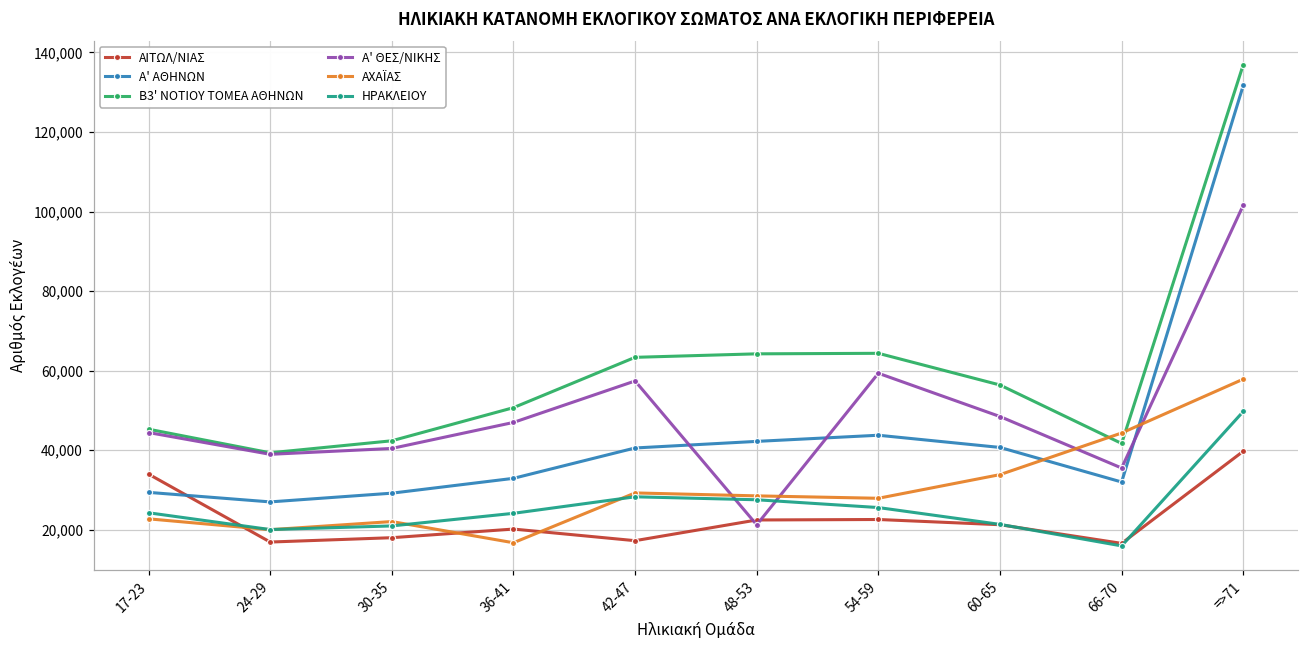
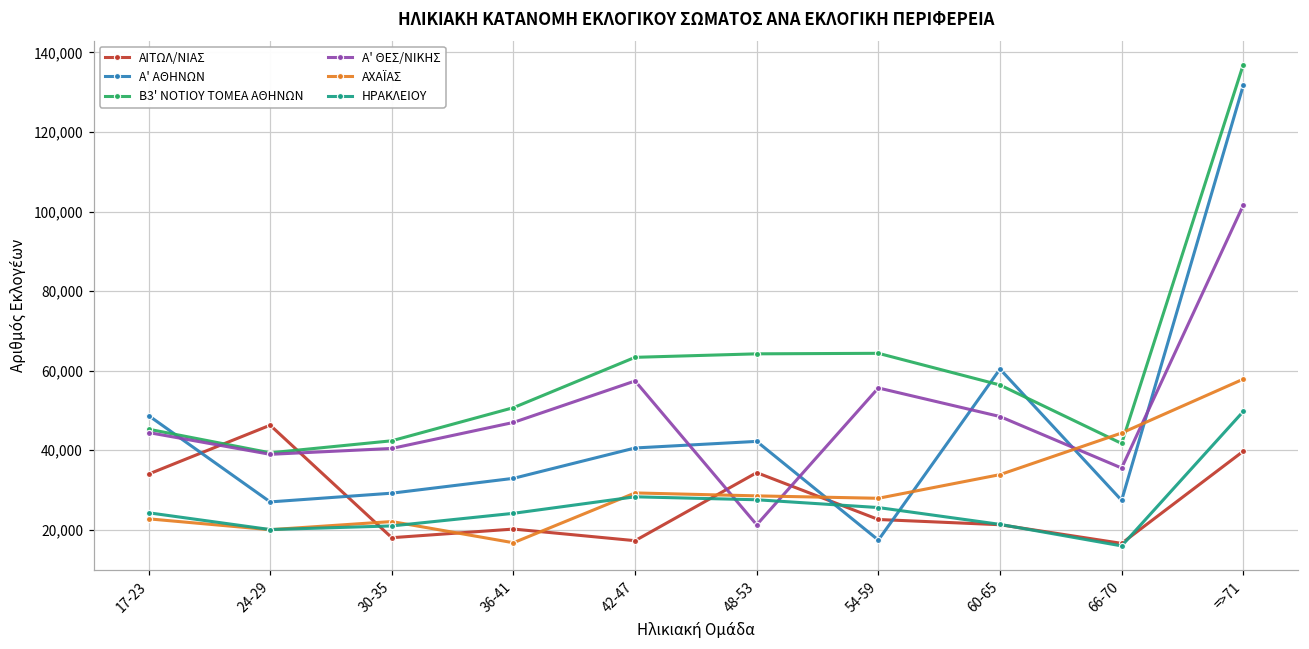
  {
    "ΑΙΤΩΛ/ΝΙΑΣ": {
      "17-23": "34,000",
-     "24-29": "17,000",
+     "24-29": "46,000",
      "30-35": "18,000",
      "36-41": "20,000",
      "42-47": "17,000",
-     "48-53": "22,000",
+     "48-53": "34,000",
      "54-59": "23,000",
      "=>71": "40,000"
    },
    "Α' ΑΘΗΝΩΝ": {
-     "17-23": "29,000",
+     "17-23": "49,000",
      "24-29": "27,000",
      "30-35": "29,000",
      "36-41": "33,000",
      "42-47": "41,000",
      "48-53": "42,000",
-     "54-59": "44,000",
-     "60-65": "41,000",
-     "66-70": "32,000",
+     "54-59": "17,000",
+     "60-65": "60,000",
+     "66-70": "27,000",
      "=>71": "132,000"
    },
    "Α' ΘΕΣ/ΝΙΚΗΣ": {
      "17-23": "44,000",
      "30-35": "40,000",
      "36-41": "47,000",
      "42-47": "57,000",
      "48-53": "21,000",
-     "54-59": "59,000",
+     "54-59": "56,000",
      "60-65": "48,000",
      "66-70": "36,000",
      "=>71": "102,000"
    },
    "ΑΧΑΪΑΣ": {
      "17-23": "23,000",
      "30-35": "22,000",
      "36-41": "17,000",
      "42-47": "29,000",
      "48-53": "29,000",
      "54-59": "28,000",
      "60-65": "34,000",
      "66-70": "44,000",
      "=>71": "58,000"
    }
  }
